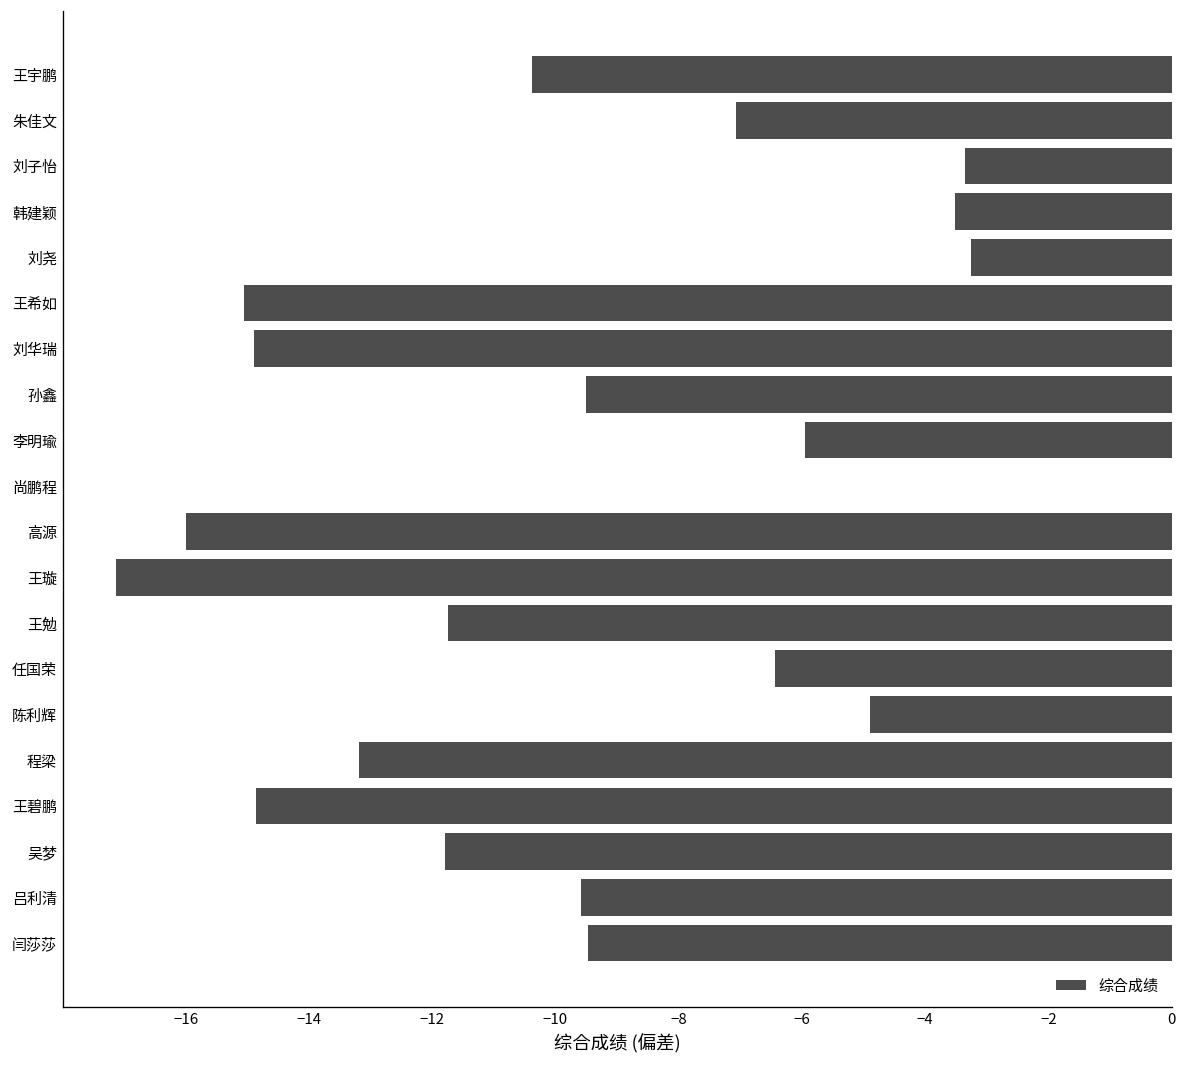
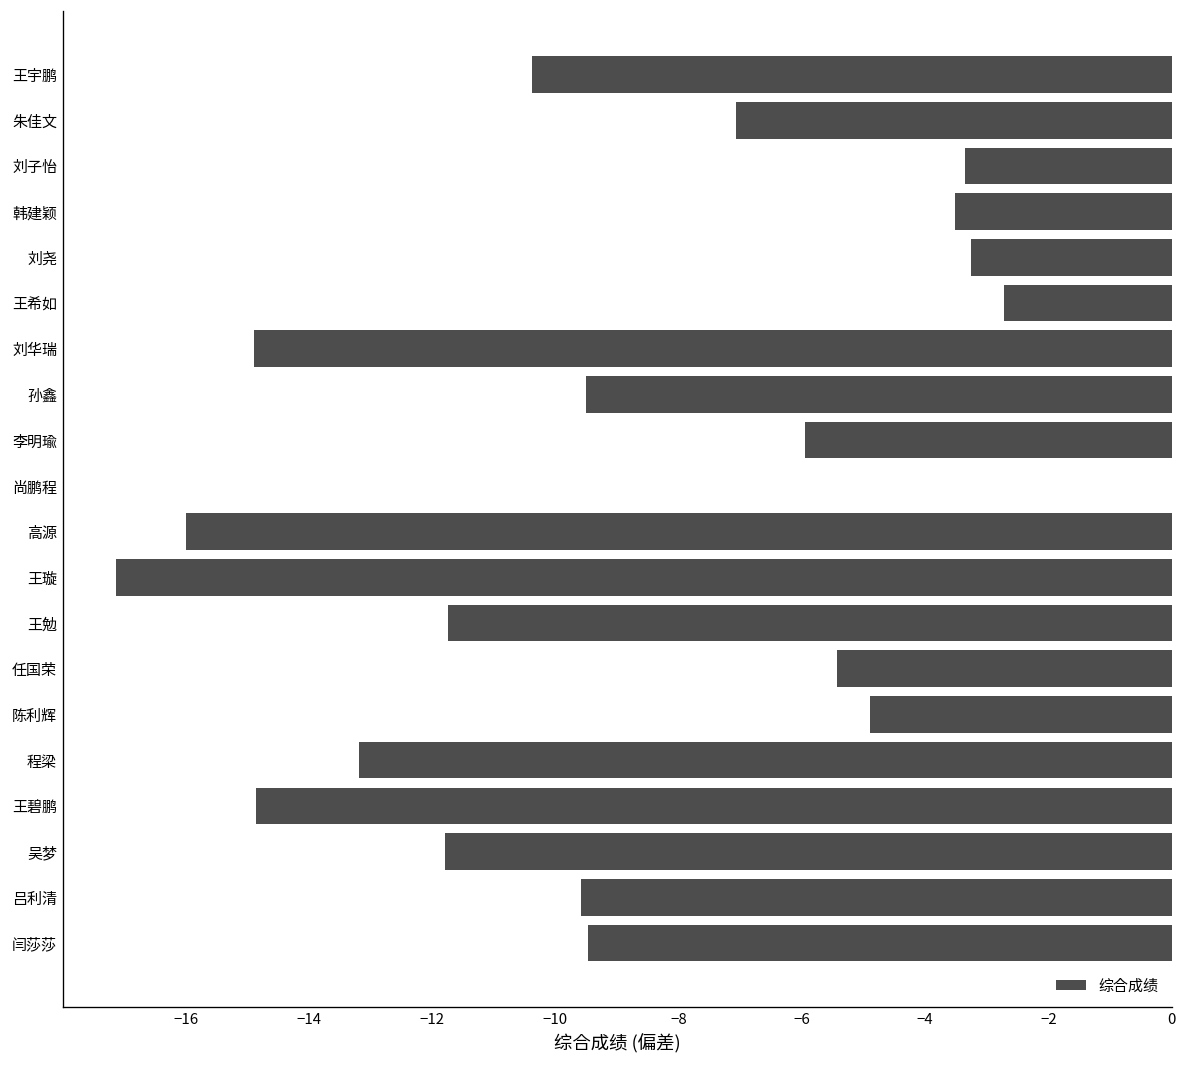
  {
    "王宇鹏": -10.4,
    "朱佳文": -7.1,
    "刘子怡": -3.4,
    "韩建颖": -3.5,
    "刘尧": -3.3,
-   "王希如": -15.1,
+   "王希如": -2.7,
    "刘华瑞": -14.9,
    "孙鑫": -9.5,
    "李明瑜": -6.0,
    "尚鹏程": 0.0,
    "高源": -16.0,
    "王璇": -17.1,
    "王勉": -11.7,
-   "任国荣": -6.4,
+   "任国荣": -5.4,
    "陈利辉": -4.9,
    "程梁": -13.2,
    "王碧鹏": -14.9,
    "吴梦": -11.8,
    "吕利清": -9.6,
    "闫莎莎": -9.5
  }
